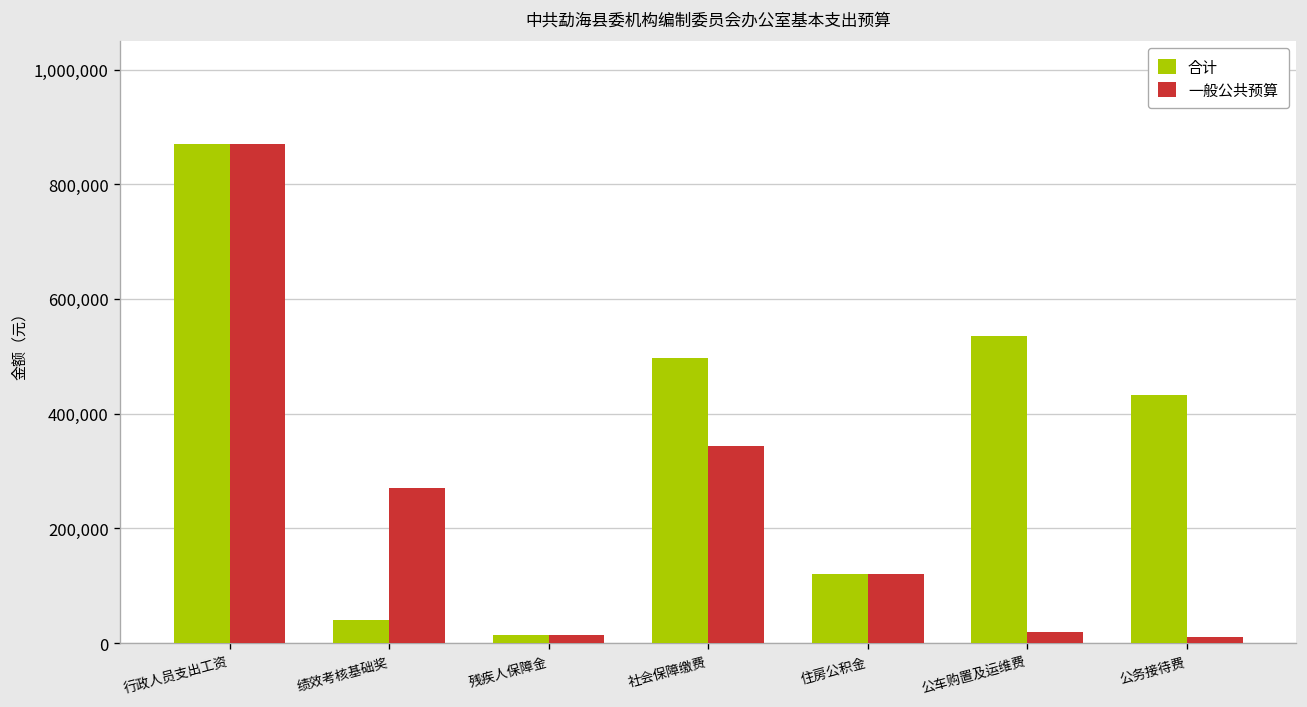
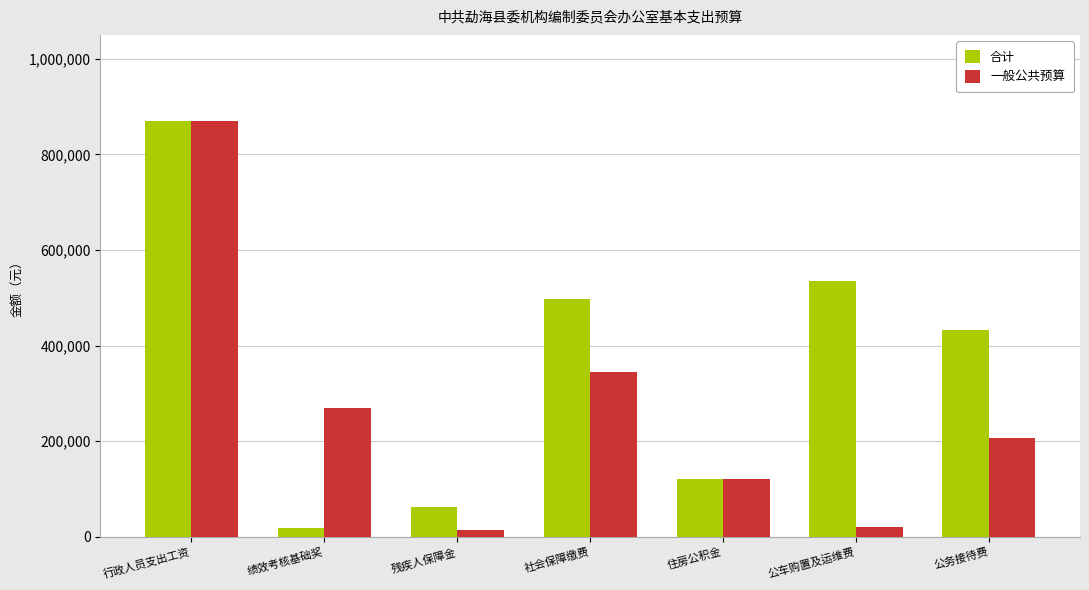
  {
    "合计": {
      "行政人员支出工资": "870,000",
-     "绩效考核基础奖": "40,000",
-     "残疾人保障金": "10,000",
+     "绩效考核基础奖": "20,000",
+     "残疾人保障金": "60,000",
      "社会保障缴费": "500,000",
      "住房公积金": "120,000",
      "公车购置及运维费": "540,000",
      "公务接待费": "430,000"
    },
    "一般公共预算": {
      "行政人员支出工资": "870,000",
      "绩效考核基础奖": "270,000",
      "残疾人保障金": "10,000",
      "社会保障缴费": "340,000",
      "住房公积金": "120,000",
      "公车购置及运维费": "20,000",
-     "公务接待费": "10,000"
+     "公务接待费": "210,000"
    }
  }
